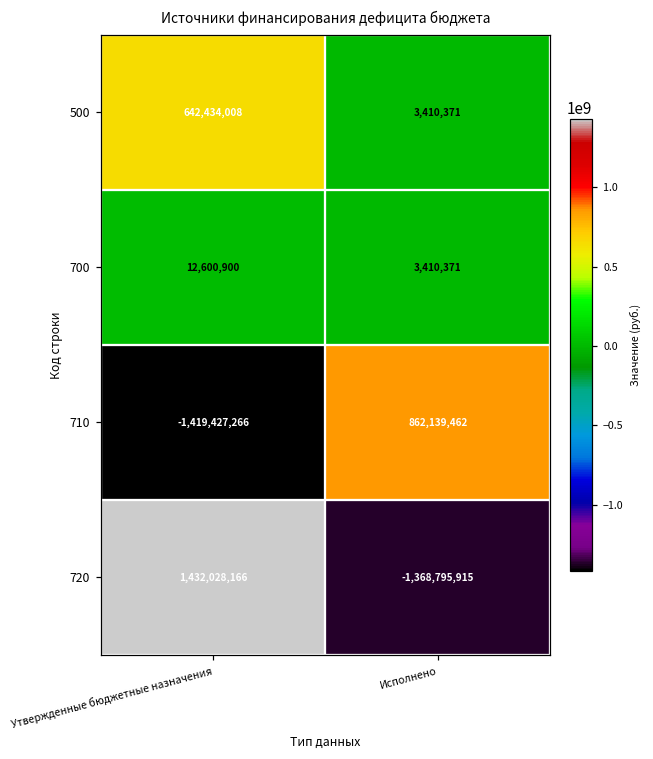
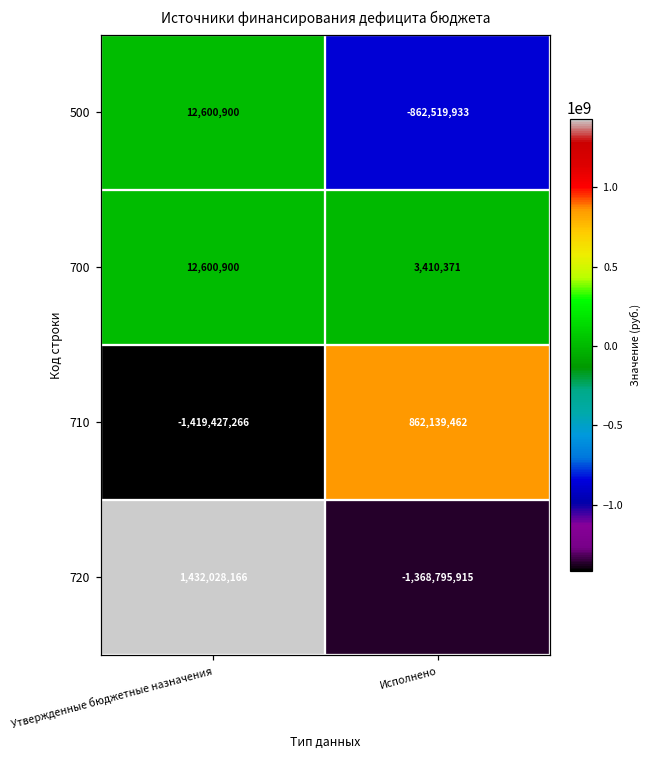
  {
    "500": {
-     "Утвержденные бюджетные назначения": "642,434,008",
-     "Исполнено": "3,410,371"
+     "Утвержденные бюджетные назначения": "12,600,900",
+     "Исполнено": "-862,519,933"
    },
    "700": {
      "Утвержденные бюджетные назначения": "12,600,900",
      "Исполнено": "3,410,371"
    },
    "710": {
      "Утвержденные бюджетные назначения": "-1,419,427,266",
      "Исполнено": "862,139,462"
    },
    "720": {
      "Утвержденные бюджетные назначения": "1,432,028,166",
      "Исполнено": "-1,368,795,915"
    }
  }
